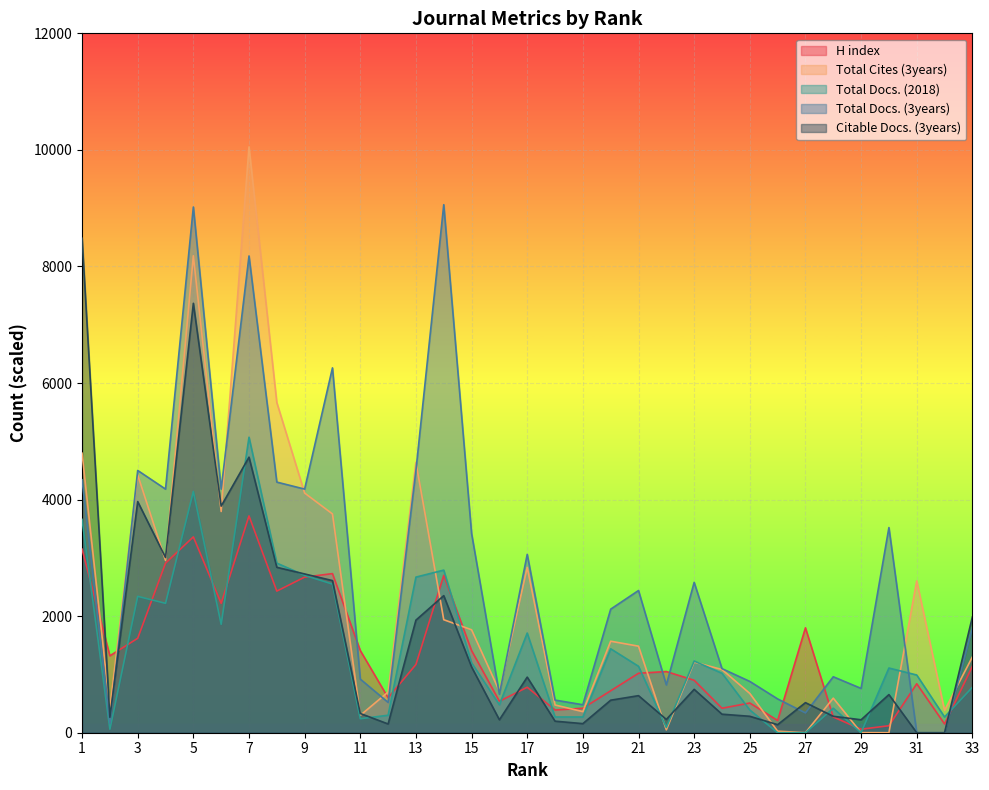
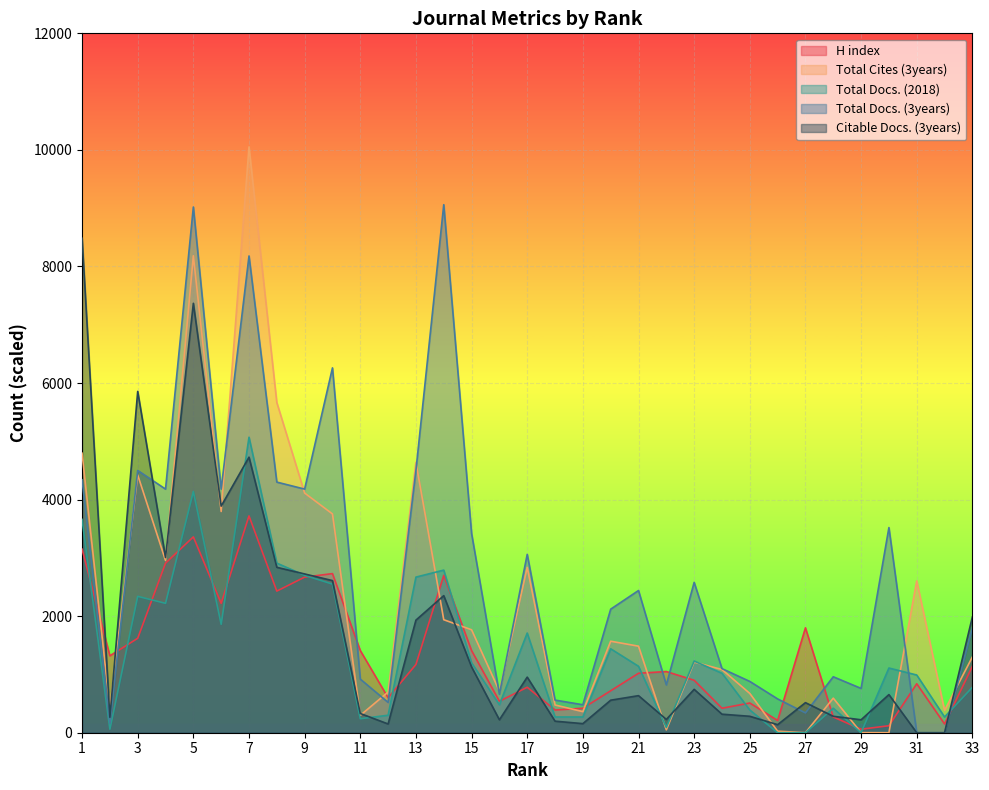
  {
    "H index": {
      "1": 3200,
      "3": 1600,
      "5": 3400,
      "7": 3700,
      "11": 1400,
      "13": 1200,
      "15": 1400,
      "17": 800,
      "19": 400,
      "21": 1000,
      "23": 900,
      "25": 500,
      "27": 1800,
      "31": 800,
      "33": 1100
    },
    "Total Cites (3years)": {
      "1": 4800,
      "3": 4400,
      "5": 8200,
      "7": 10100,
      "9": 4100,
      "13": 4600,
      "15": 1800,
      "17": 2800,
      "19": 400,
      "21": 1500,
      "25": 700,
      "31": 2600,
      "33": 1300
    },
    "Citable Docs. (3years)": {
      "1": 8500,
-     "3": 4000,
+     "3": 5900,
      "5": 7400,
      "7": 4700,
      "13": 1900,
      "15": 1100,
      "17": 1000,
      "19": 200,
      "21": 600,
      "23": 700,
      "25": 300,
      "27": 500,
      "29": 200,
      "33": 2000
    }
  }
